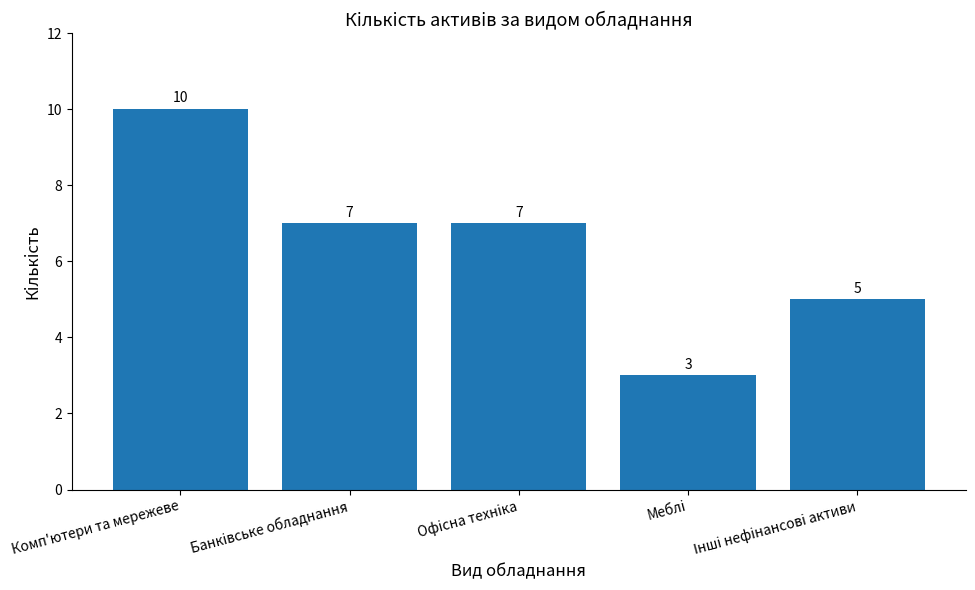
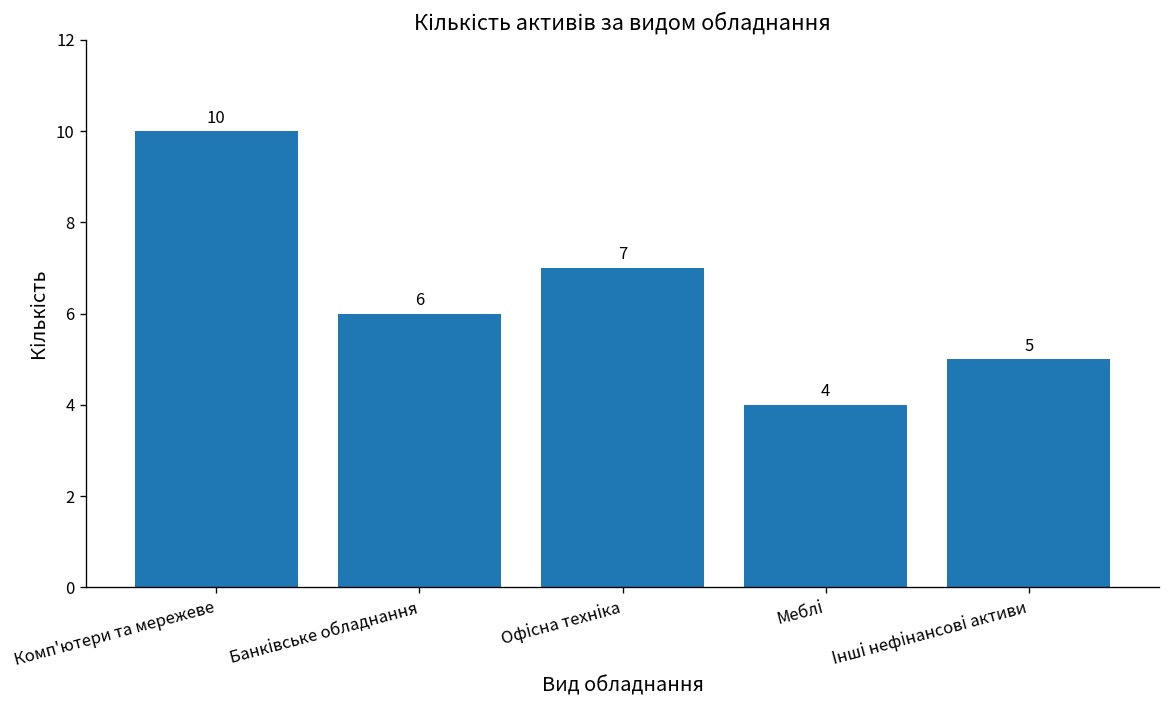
  {
    "Комп'ютери та мережеве": 10,
-   "Банківське обладнання": 7,
+   "Банківське обладнання": 6,
    "Офісна техніка": 7,
-   "Меблі": 3,
+   "Меблі": 4,
    "Інші нефінансові активи": 5
  }
